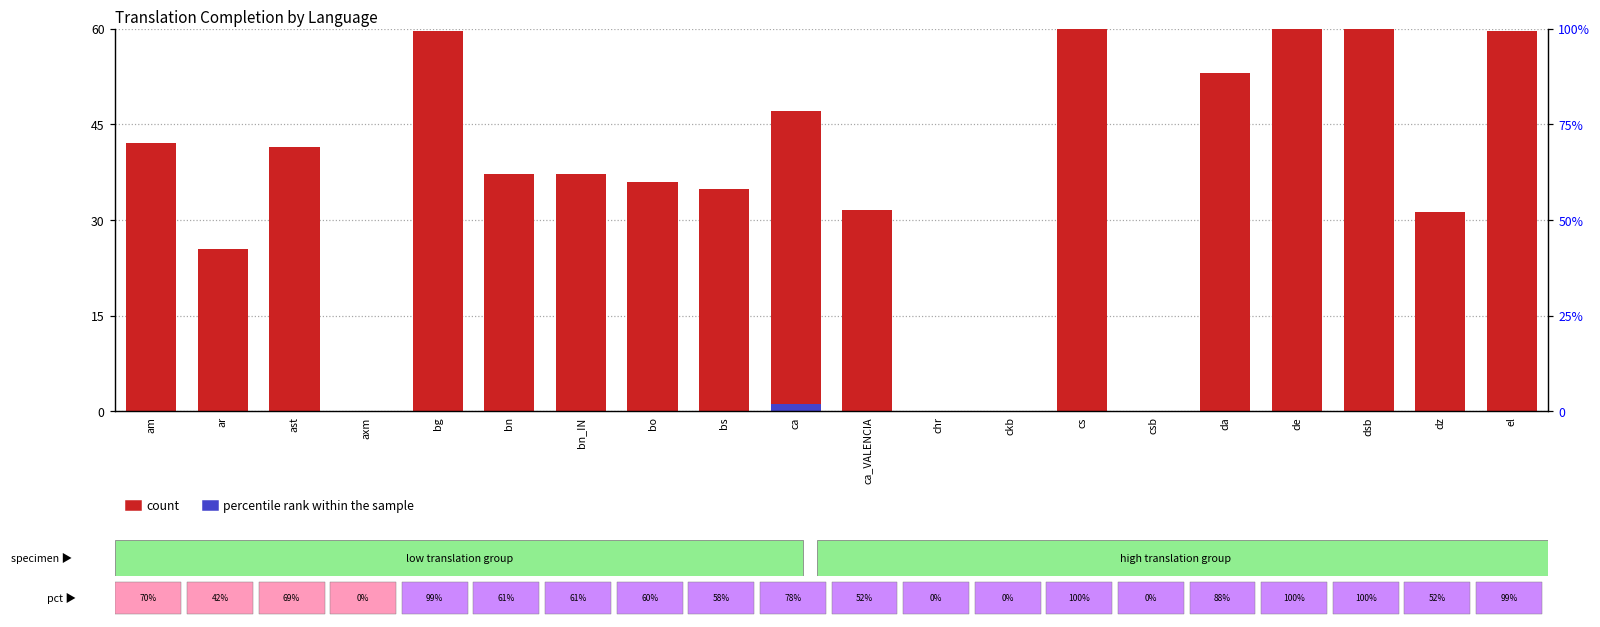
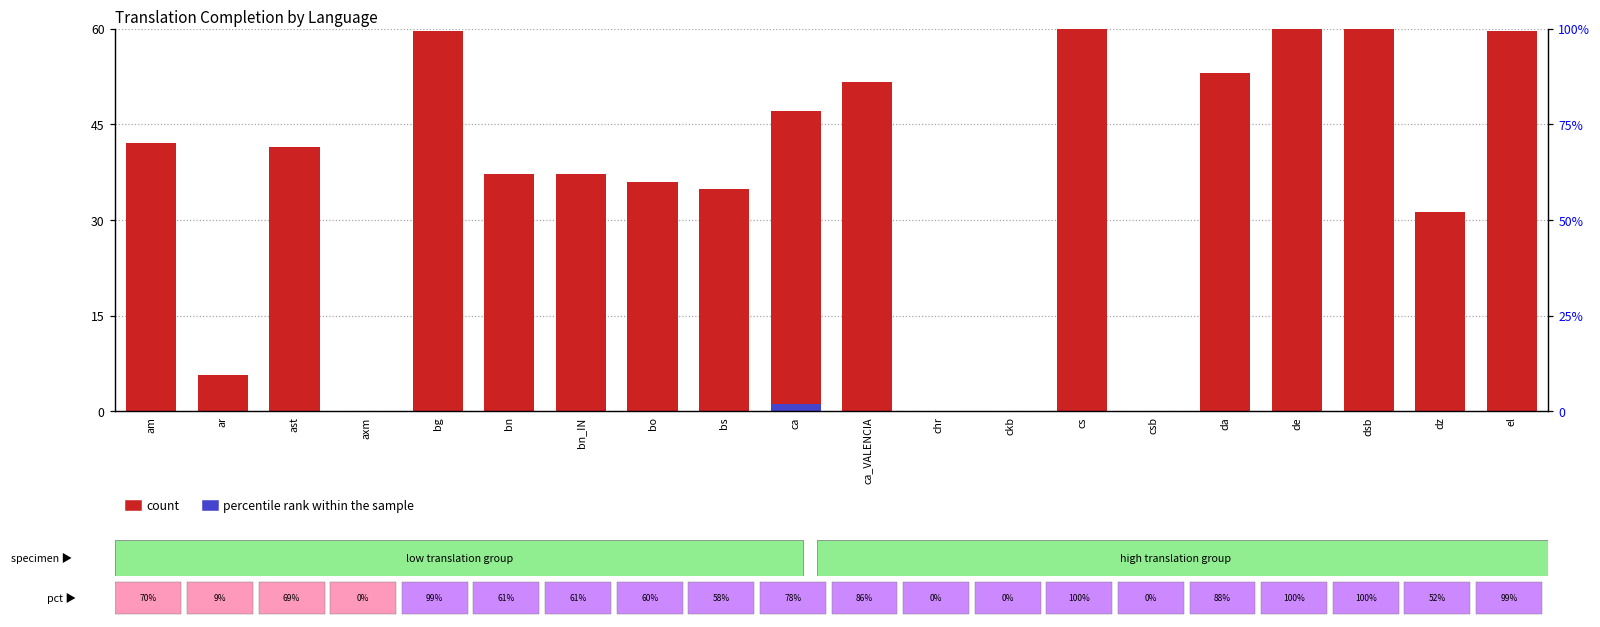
  {
    "count": {
-     "ar": "42%",
-     "ca_VALENCIA": "52%"
+     "ar": "9%",
+     "ca_VALENCIA": "86%"
    }
  }
